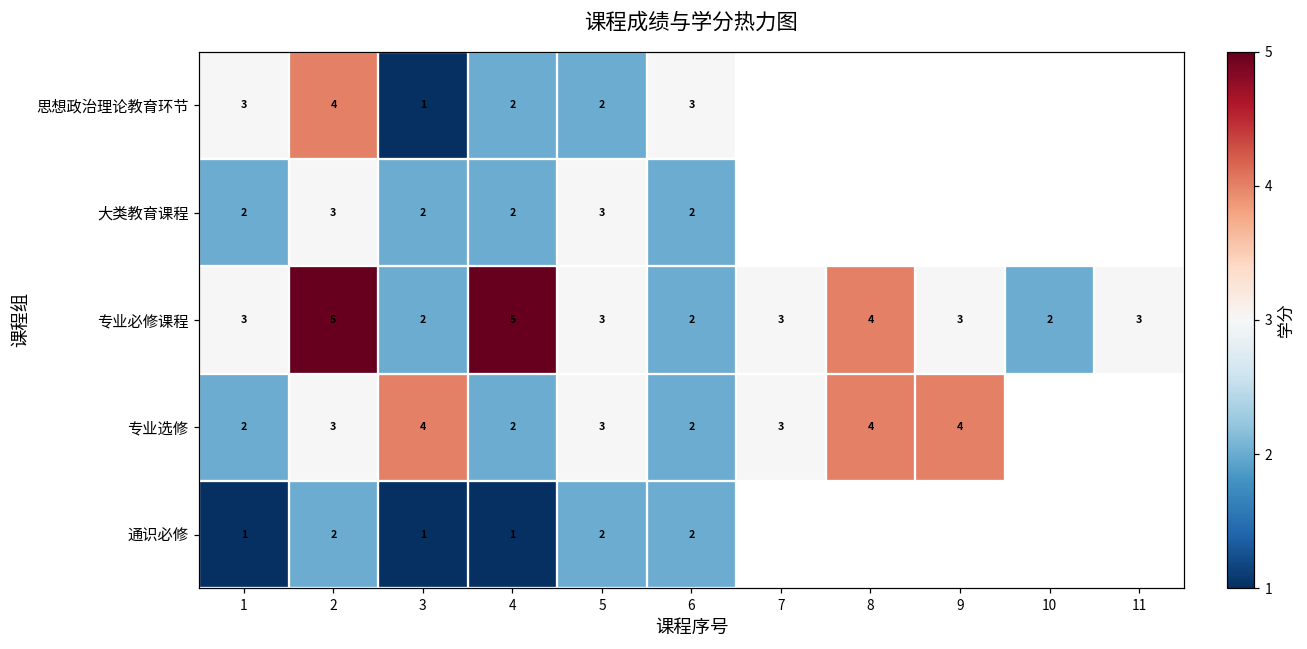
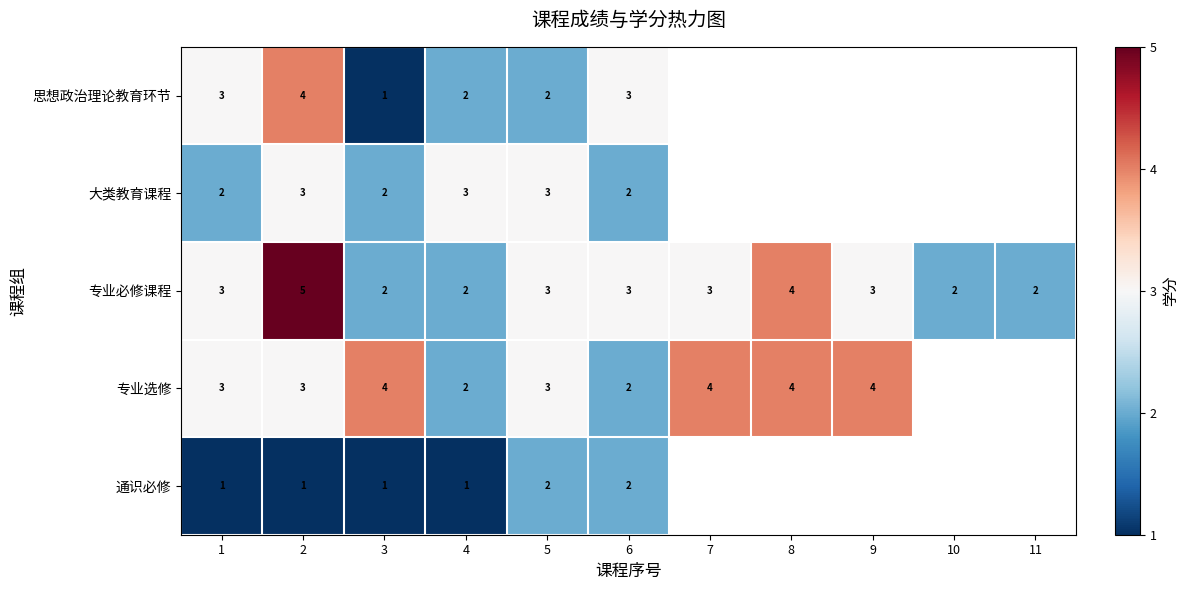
  {
    "思想政治理论教育环节": {
      "1": 3,
      "2": 4,
      "3": 1,
      "4": 2,
      "5": 2,
      "6": 3
    },
    "大类教育课程": {
      "1": 2,
      "2": 3,
      "3": 2,
-     "4": 2,
+     "4": 3,
      "5": 3,
      "6": 2
    },
    "专业必修课程": {
      "1": 3,
      "2": 5,
      "3": 2,
-     "4": 5,
+     "4": 2,
      "5": 3,
-     "6": 2,
+     "6": 3,
      "7": 3,
      "8": 4,
      "9": 3,
      "10": 2,
-     "11": 3
+     "11": 2
    },
    "专业选修": {
-     "1": 2,
+     "1": 3,
      "2": 3,
      "3": 4,
      "4": 2,
      "5": 3,
      "6": 2,
-     "7": 3,
+     "7": 4,
      "8": 4,
      "9": 4
    },
    "通识必修": {
      "1": 1,
-     "2": 2,
+     "2": 1,
      "3": 1,
      "4": 1,
      "5": 2,
      "6": 2
    }
  }
